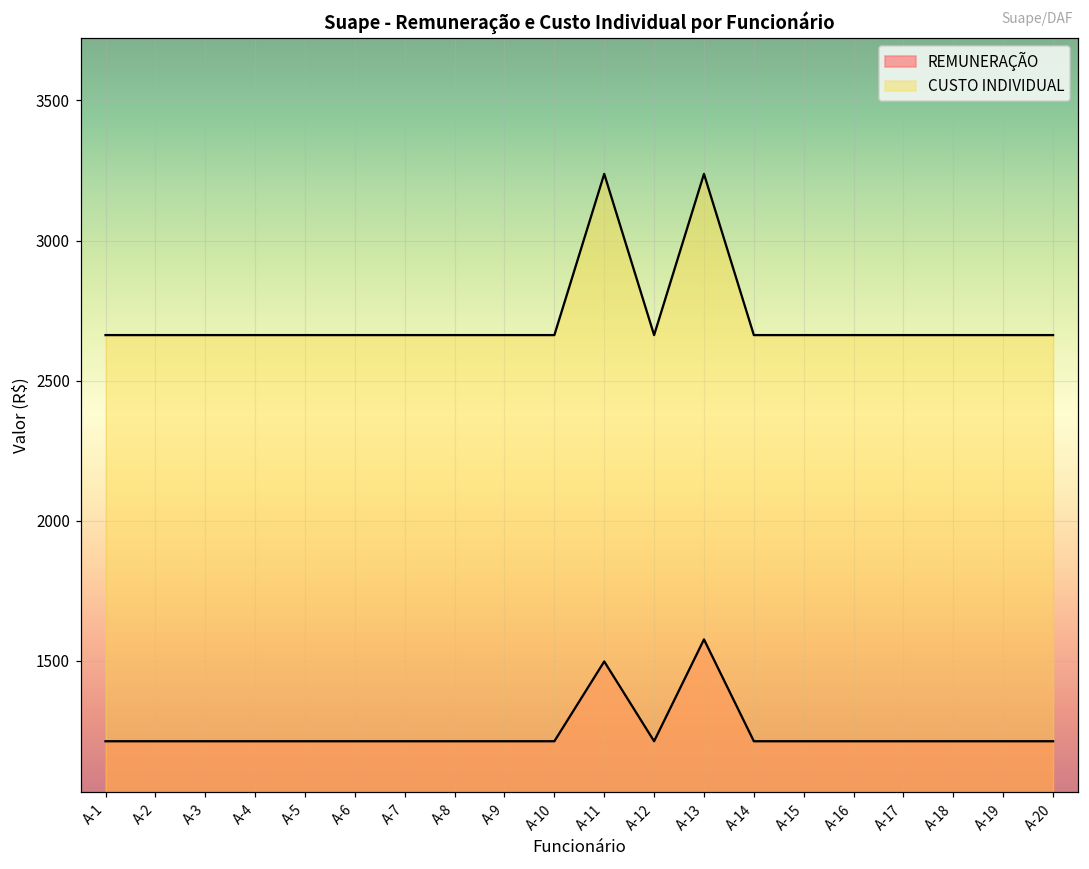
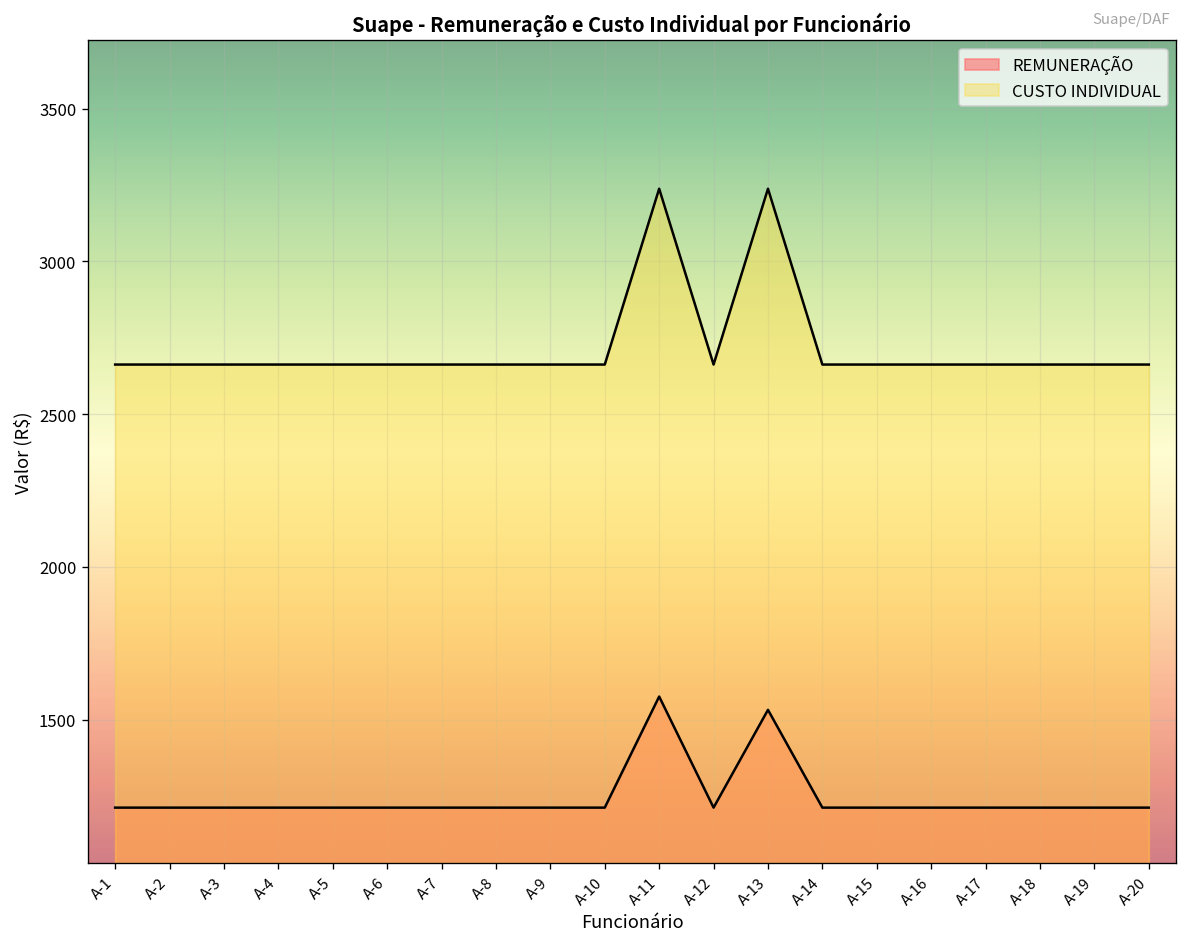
  {
    "REMUNERAÇÃO": {
      "A-1": 1210,
      "A-2": 1210,
      "A-3": 1210,
      "A-4": 1210,
      "A-5": 1210,
      "A-6": 1210,
      "A-7": 1210,
      "A-8": 1210,
      "A-9": 1210,
      "A-10": 1210,
-     "A-11": 1500,
+     "A-11": 1580,
      "A-12": 1210,
-     "A-13": 1580,
+     "A-13": 1530,
      "A-14": 1210,
      "A-15": 1210,
      "A-16": 1210,
      "A-17": 1210,
      "A-18": 1210,
      "A-19": 1210,
      "A-20": 1210
    },
    "CUSTO INDIVIDUAL": {
      "A-1": 2660,
      "A-2": 2660,
      "A-3": 2660,
      "A-4": 2660,
      "A-5": 2660,
      "A-6": 2660,
      "A-7": 2660,
      "A-8": 2660,
      "A-9": 2660,
      "A-10": 2660,
      "A-11": 3240,
      "A-12": 2660,
      "A-13": 3240,
      "A-14": 2660,
      "A-15": 2660,
      "A-16": 2660,
      "A-17": 2660,
      "A-18": 2660,
      "A-19": 2660,
      "A-20": 2660
    }
  }
